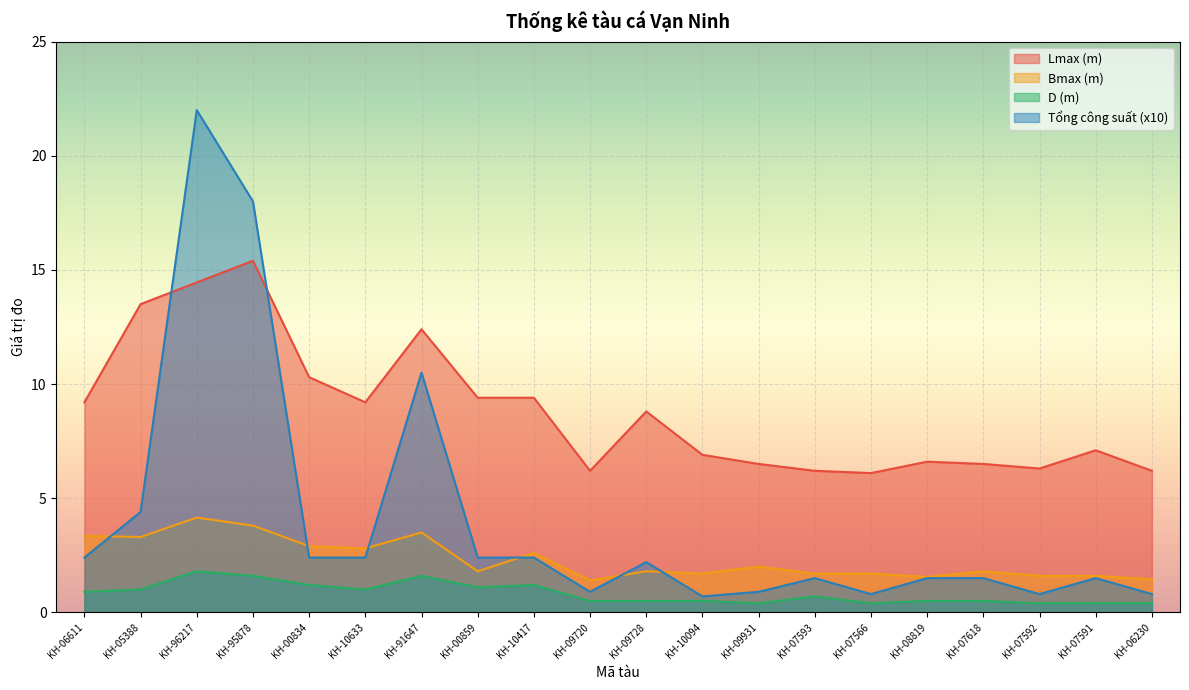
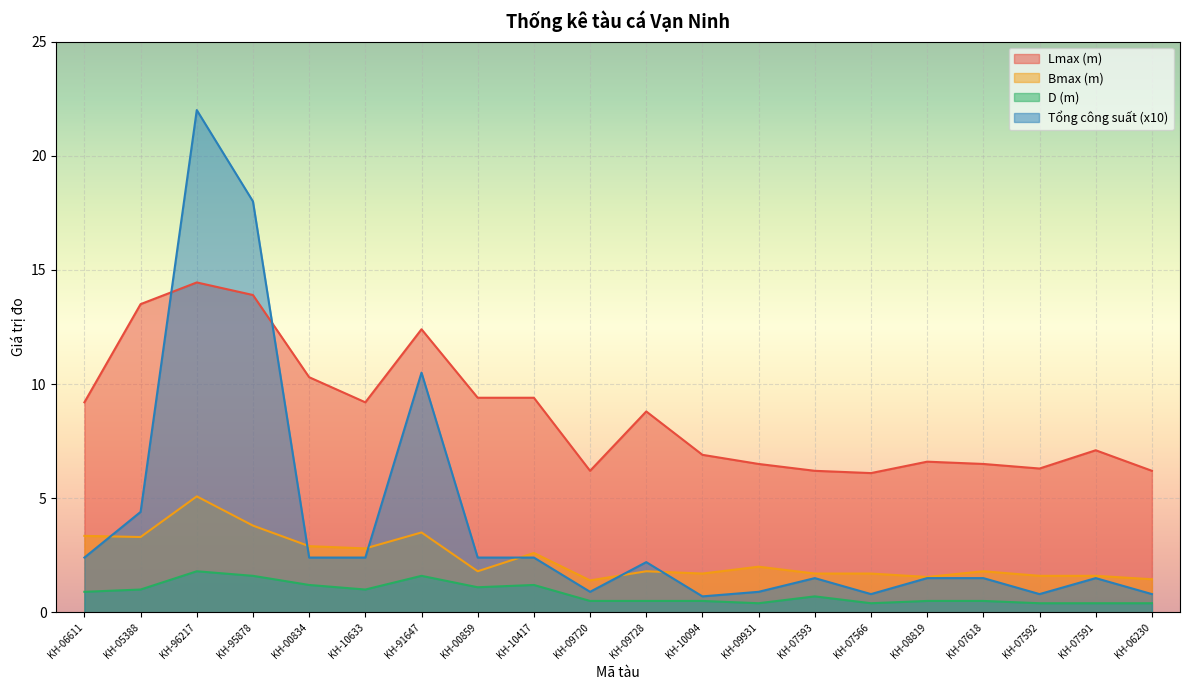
  {
    "Lmax (m)": {
      "KH-06611": 9.2,
      "KH-05388": 13.5,
      "KH-96217": 14.5,
-     "KH-95878": 15.4,
+     "KH-95878": 13.9,
      "KH-00834": 10.3,
      "KH-10633": 9.2,
      "KH-91647": 12.4,
      "KH-00859": 9.4,
      "KH-10417": 9.4,
      "KH-09720": 6.2,
      "KH-09728": 8.8,
      "KH-10094": 6.9,
      "KH-09931": 6.5,
      "KH-07593": 6.2,
      "KH-07566": 6.1,
      "KH-08819": 6.6,
      "KH-07618": 6.5,
      "KH-07592": 6.3,
      "KH-07591": 7.1,
      "KH-06230": 6.2
    },
    "Bmax (m)": {
      "KH-06611": 3.4,
      "KH-05388": 3.3,
-     "KH-96217": 4.2,
+     "KH-96217": 5.1,
      "KH-95878": 3.8,
      "KH-00834": 2.9,
      "KH-10633": 2.8,
      "KH-91647": 3.5,
      "KH-00859": 1.8,
      "KH-10417": 2.6,
      "KH-09720": 1.4,
      "KH-09728": 1.8,
      "KH-10094": 1.7,
      "KH-09931": 2.0,
      "KH-07593": 1.7,
      "KH-07566": 1.7,
      "KH-07618": 1.8,
      "KH-07592": 1.6,
      "KH-06230": 1.5
    },
    "D (m)": {
      "KH-06611": 0.9,
      "KH-05388": 1.0,
      "KH-96217": 1.8,
      "KH-95878": 1.6,
      "KH-00834": 1.2,
      "KH-10633": 1.0,
      "KH-91647": 1.6,
      "KH-00859": 1.1,
      "KH-10417": 1.2,
      "KH-09720": 0.5,
      "KH-09728": 0.5,
      "KH-10094": 0.5,
      "KH-09931": 0.4,
      "KH-07593": 0.7,
      "KH-07566": 0.4,
      "KH-08819": 0.5,
      "KH-07618": 0.5,
      "KH-07592": 0.4,
      "KH-07591": 0.4,
      "KH-06230": 0.4
    },
    "Tổng công suất (x10)": {
      "KH-06611": 2.4,
      "KH-05388": 4.4,
      "KH-96217": 22.0,
      "KH-95878": 18.0,
      "KH-00834": 2.4,
      "KH-10633": 2.4,
      "KH-91647": 10.5,
      "KH-00859": 2.4,
      "KH-10417": 2.4,
      "KH-09720": 0.9,
      "KH-09728": 2.2,
      "KH-10094": 0.7,
      "KH-09931": 0.9,
      "KH-07593": 1.5,
      "KH-07566": 0.8,
      "KH-07618": 1.5,
      "KH-07592": 0.8,
      "KH-06230": 0.8
    }
  }
